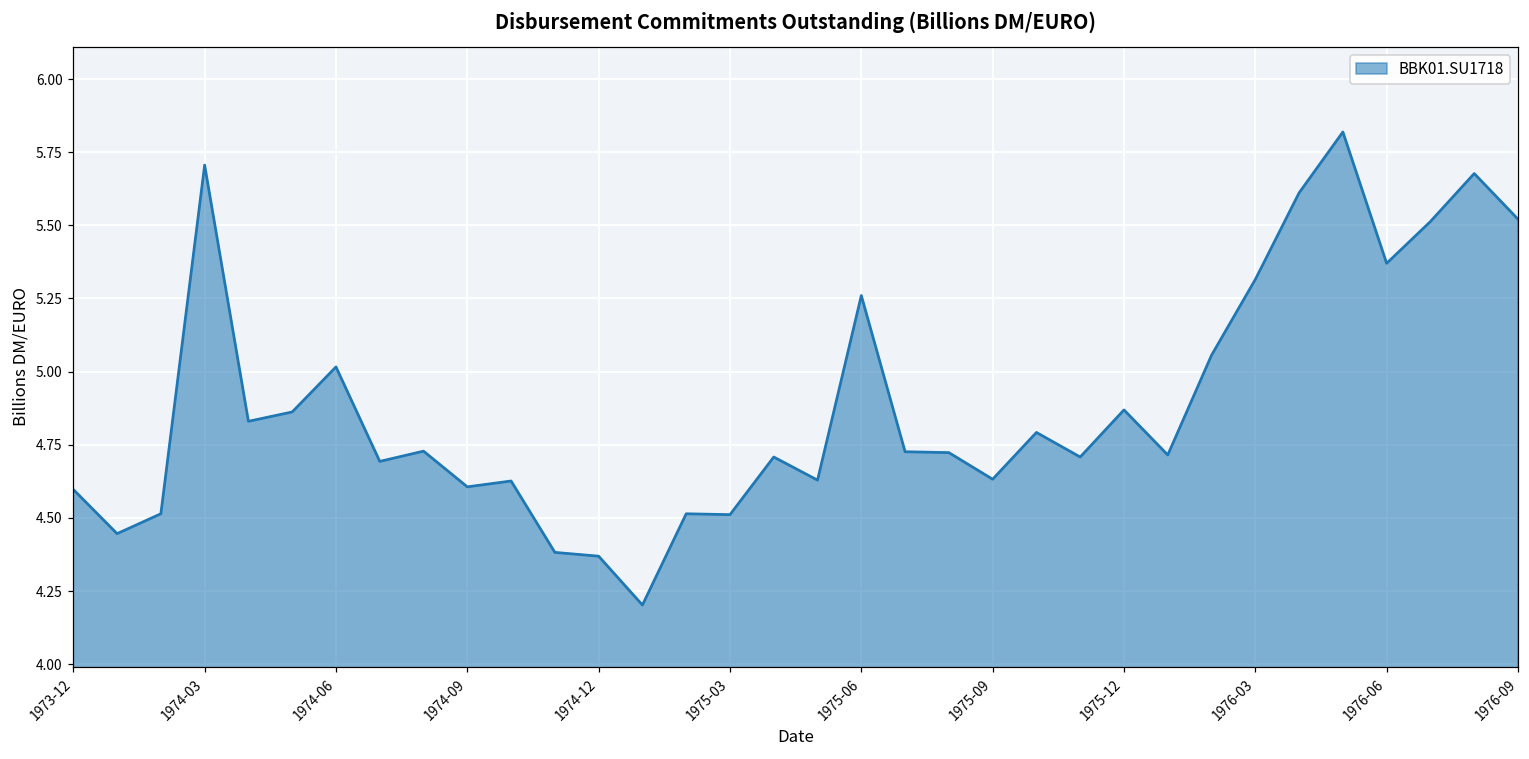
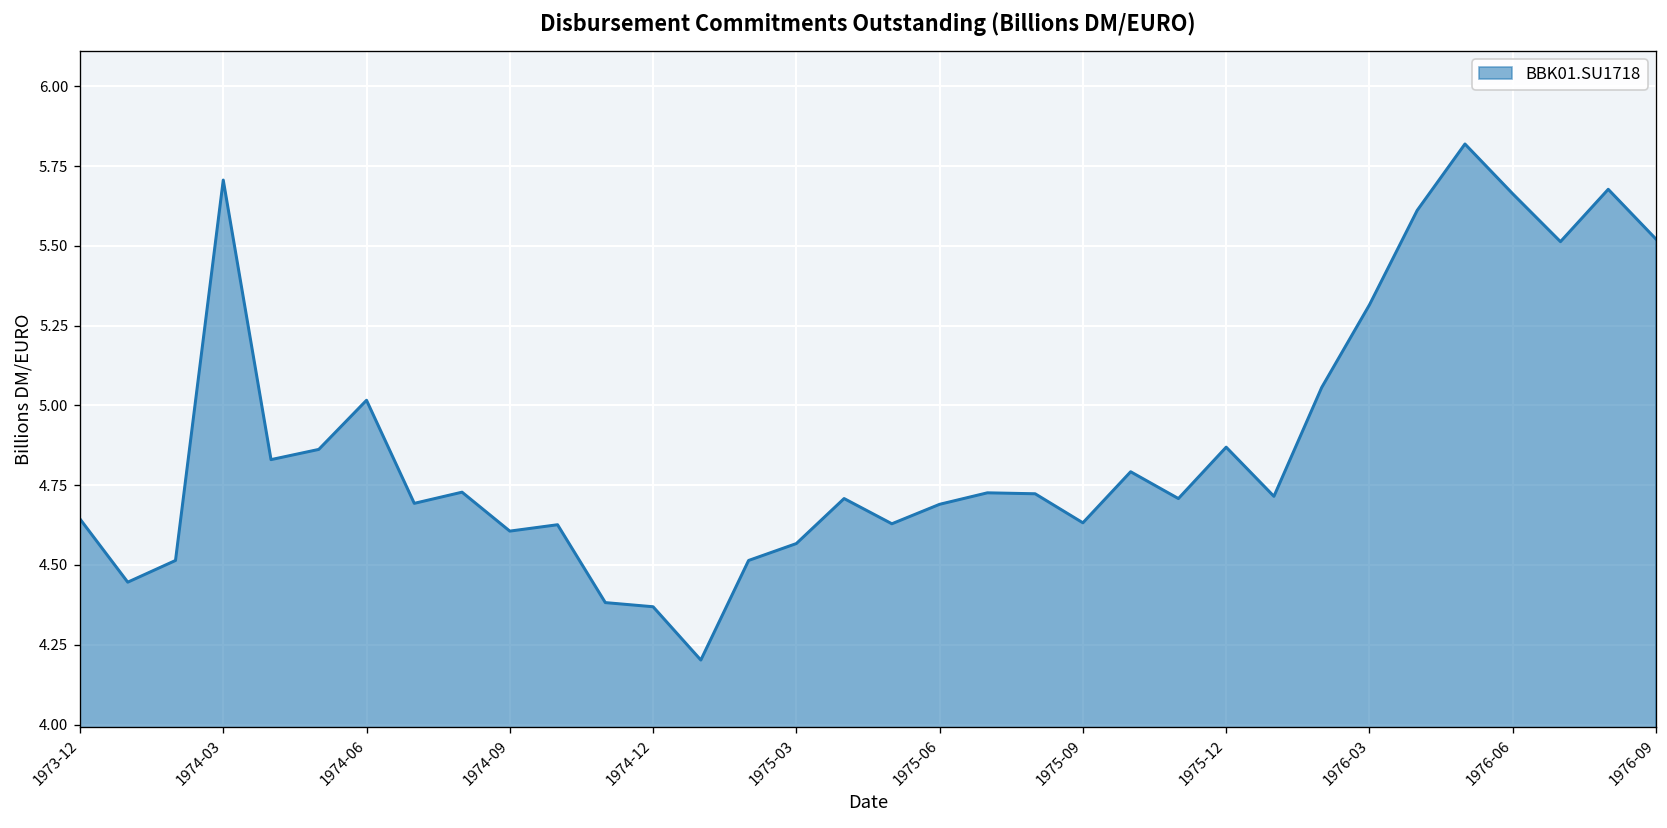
  {
-   "1973-12": 4.60,
+   "1973-12": 4.64,
    "1974-03": 5.71,
    "1974-06": 5.02,
    "1974-09": 4.61,
    "1974-12": 4.37,
-   "1975-03": 4.51,
-   "1975-06": 5.26,
+   "1975-03": 4.57,
+   "1975-06": 4.69,
    "1975-09": 4.63,
    "1975-12": 4.87,
    "1976-03": 5.32,
-   "1976-06": 5.37,
+   "1976-06": 5.66,
    "1976-09": 5.52
  }
